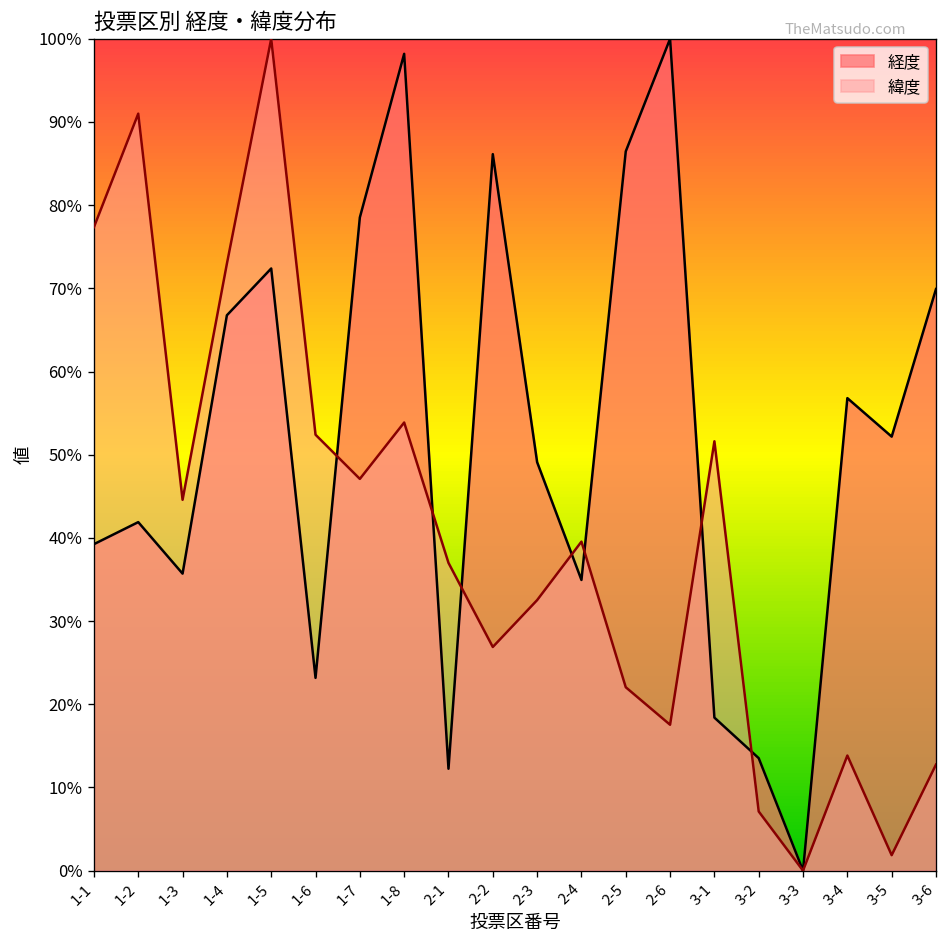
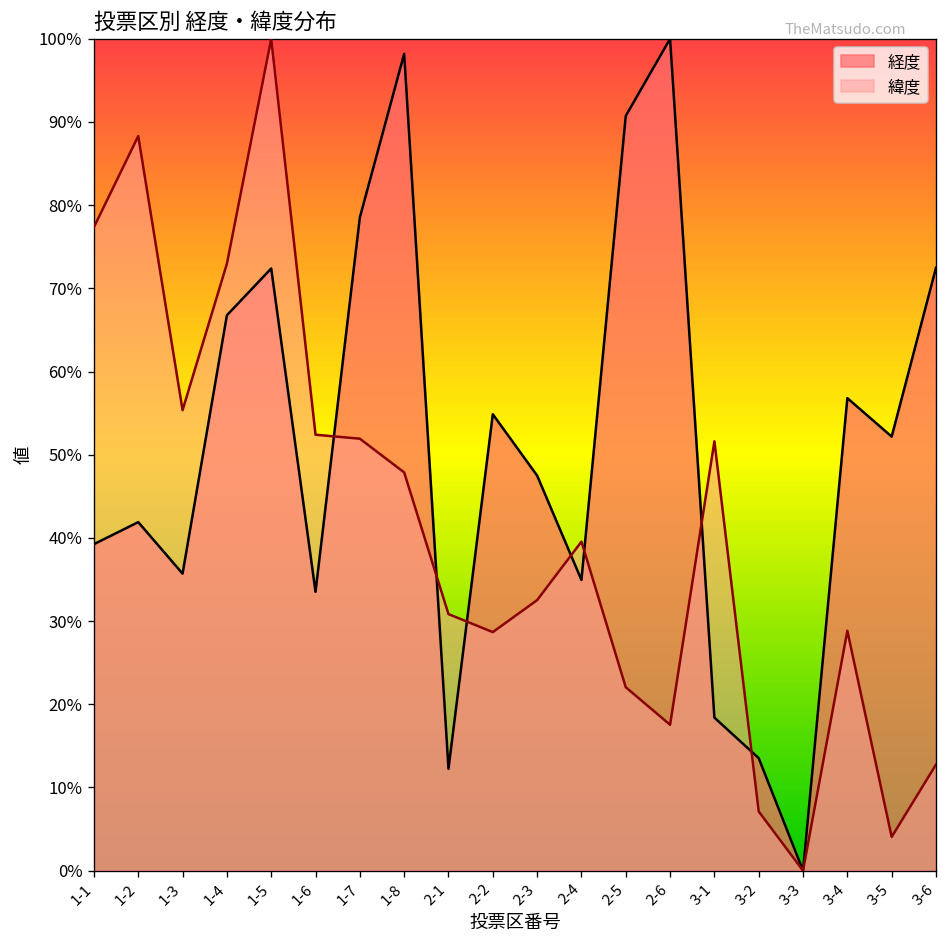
  {
    "経度": {
      "1-1": "39%",
      "1-2": "42%",
      "1-3": "36%",
      "1-4": "67%",
      "1-5": "72%",
-     "1-6": "23%",
+     "1-6": "34%",
      "1-7": "79%",
      "1-8": "98%",
      "2-1": "12%",
-     "2-2": "86%",
-     "2-3": "49%",
+     "2-2": "55%",
+     "2-3": "47%",
      "2-4": "35%",
-     "2-5": "86%",
+     "2-5": "91%",
      "2-6": "100%",
      "3-1": "18%",
      "3-2": "14%",
      "3-4": "57%",
      "3-5": "52%",
-     "3-6": "70%"
+     "3-6": "72%"
    },
    "緯度": {
      "1-1": "77%",
-     "1-2": "91%",
-     "1-3": "45%",
+     "1-2": "88%",
+     "1-3": "55%",
      "1-4": "73%",
      "1-5": "100%",
      "1-6": "52%",
-     "1-7": "47%",
-     "1-8": "54%",
-     "2-1": "37%",
-     "2-2": "27%",
+     "1-7": "52%",
+     "1-8": "48%",
+     "2-1": "31%",
+     "2-2": "29%",
      "2-3": "33%",
      "2-4": "40%",
      "2-5": "22%",
      "2-6": "18%",
      "3-1": "52%",
      "3-2": "7%",
-     "3-4": "14%",
-     "3-5": "2%",
+     "3-4": "29%",
+     "3-5": "4%",
      "3-6": "13%"
    }
  }
